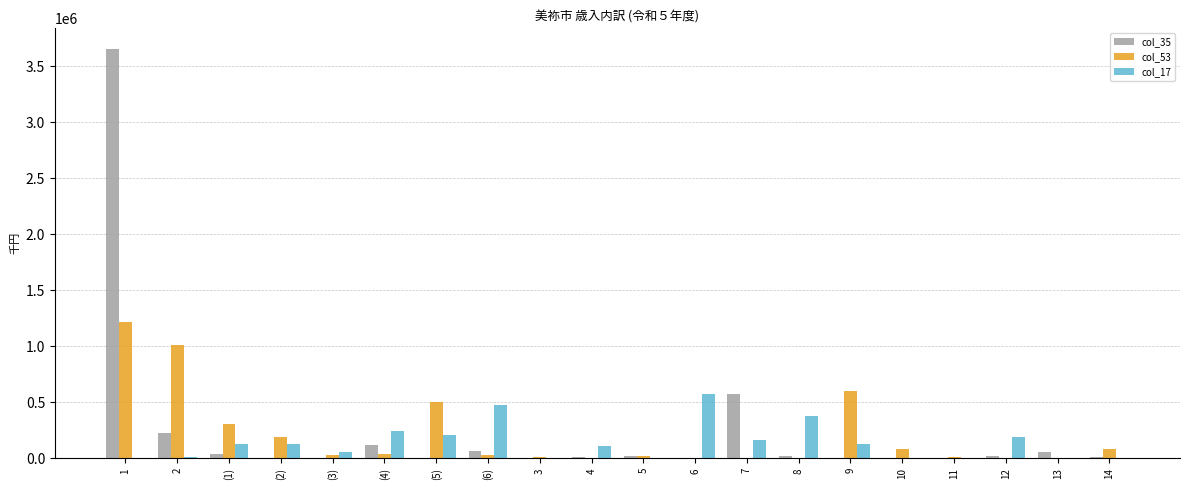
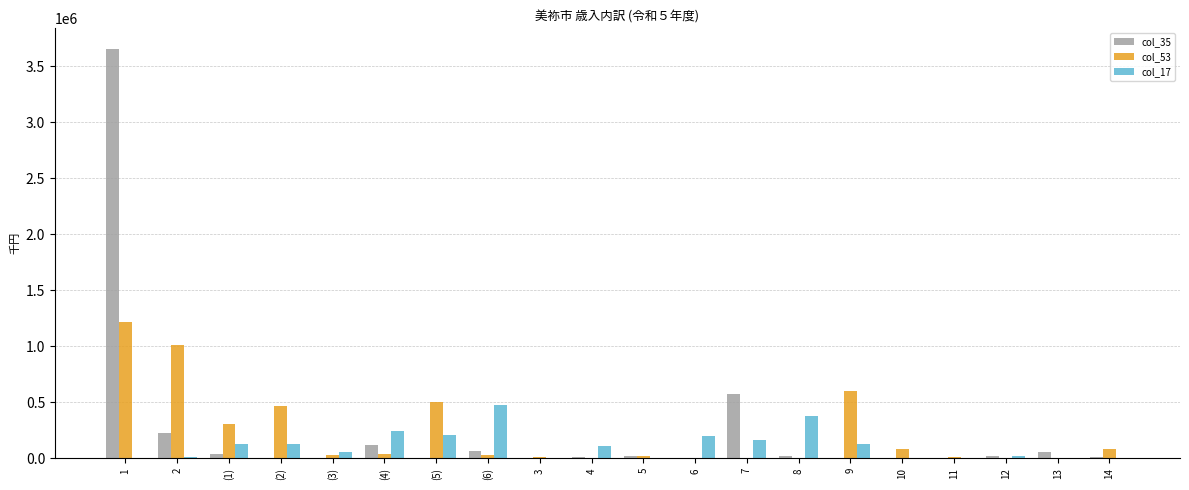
  {
    "col_35": {
      "1": 3650000,
      "2": 220000,
      "(1)": 40000,
      "(2)": 0,
      "(3)": 0,
      "(4)": 120000,
      "(5)": 0,
      "(6)": 70000,
      "6": 0,
      "7": 570000,
      "9": 0,
      "11": 0,
      "13": 60000
    },
    "col_53": {
      "1": 1210000,
      "2": 1010000,
      "(1)": 300000,
-     "(2)": 190000,
+     "(2)": 470000,
      "(3)": 30000,
      "(4)": 40000,
      "(5)": 500000,
      "(6)": 30000,
      "4": 0,
      "6": 0,
      "9": 600000,
      "10": 80000,
      "12": 0,
      "13": 0,
      "14": 80000
    },
    "col_17": {
      "1": 0,
      "(1)": 130000,
      "(2)": 120000,
      "(3)": 50000,
      "(4)": 240000,
      "(5)": 210000,
      "(6)": 470000,
      "3": 0,
      "4": 110000,
      "5": 0,
-     "6": 580000,
+     "6": 200000,
      "7": 160000,
      "8": 380000,
      "9": 130000,
      "10": 0,
      "11": 0,
-     "12": 190000,
+     "12": 20000,
      "13": 0,
      "14": 0
    }
  }
